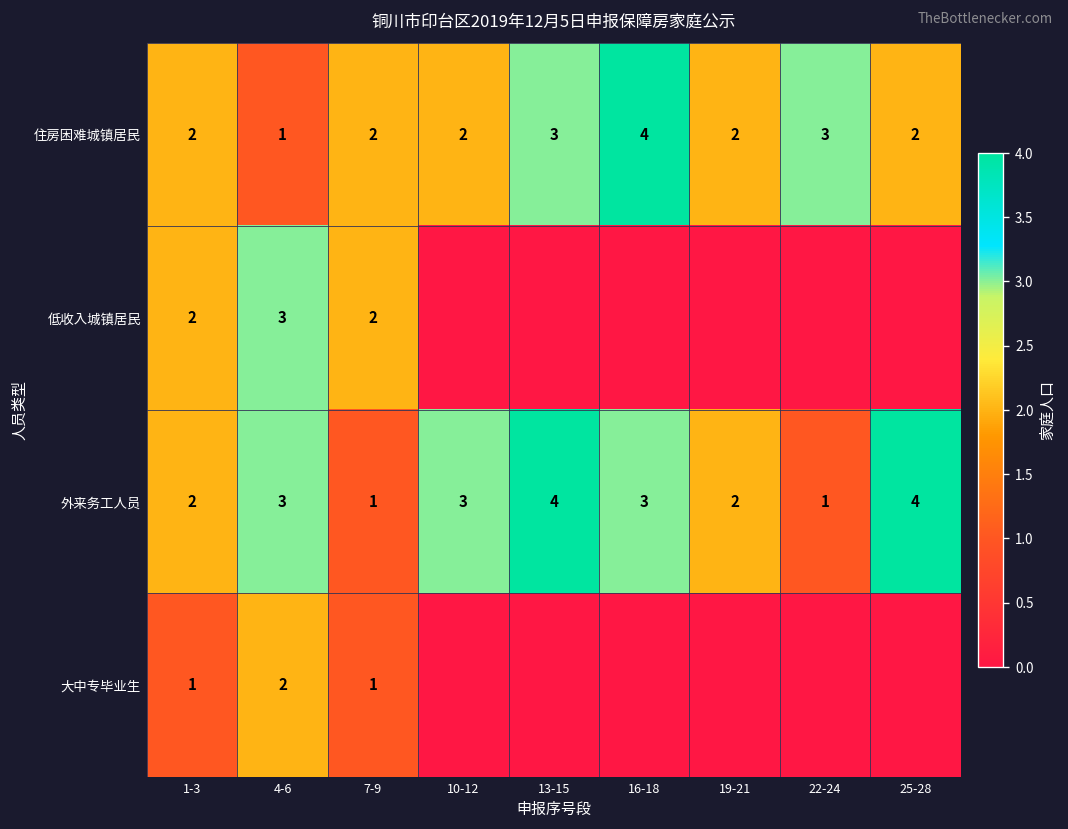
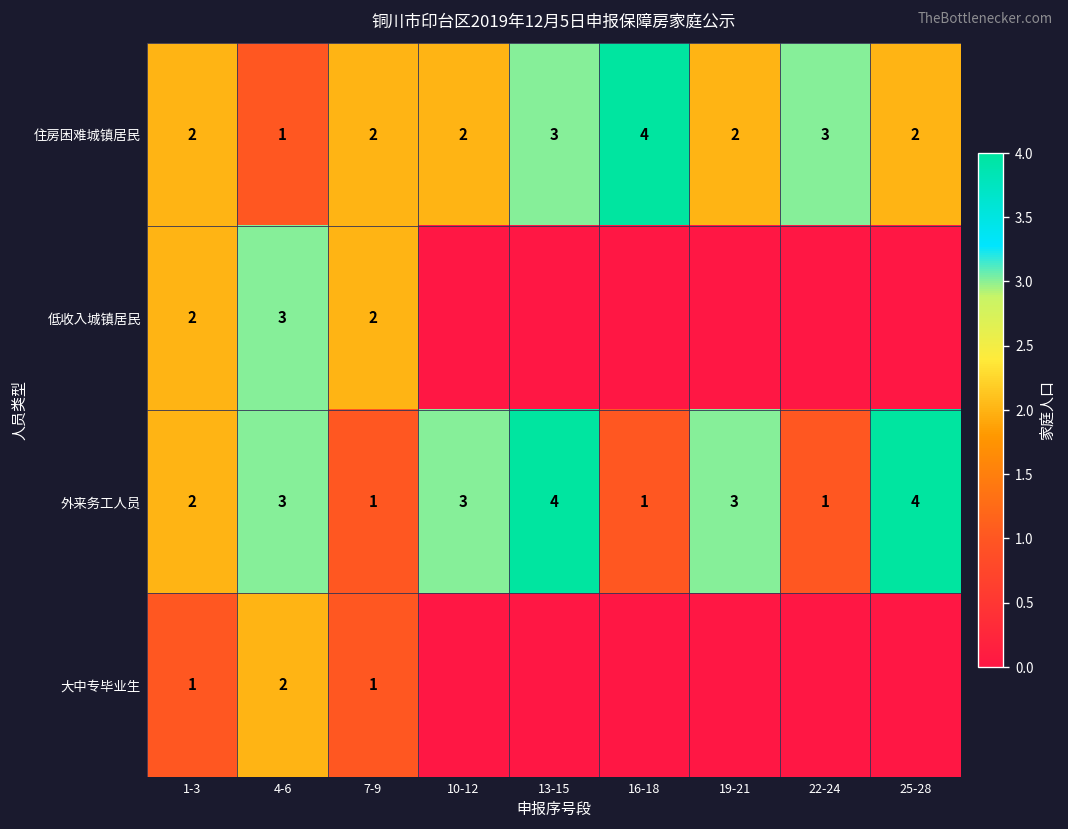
  {
    "住房困难城镇居民": {
      "1-3": 2,
      "4-6": 1,
      "7-9": 2,
      "10-12": 2,
      "13-15": 3,
      "16-18": 4,
      "19-21": 2,
      "22-24": 3,
      "25-28": 2
    },
    "低收入城镇居民": {
      "1-3": 2,
      "4-6": 3,
      "7-9": 2
    },
    "外来务工人员": {
      "1-3": 2,
      "4-6": 3,
      "7-9": 1,
      "10-12": 3,
      "13-15": 4,
-     "16-18": 3,
-     "19-21": 2,
+     "16-18": 1,
+     "19-21": 3,
      "22-24": 1,
      "25-28": 4
    },
    "大中专毕业生": {
      "1-3": 1,
      "4-6": 2,
      "7-9": 1
    }
  }
